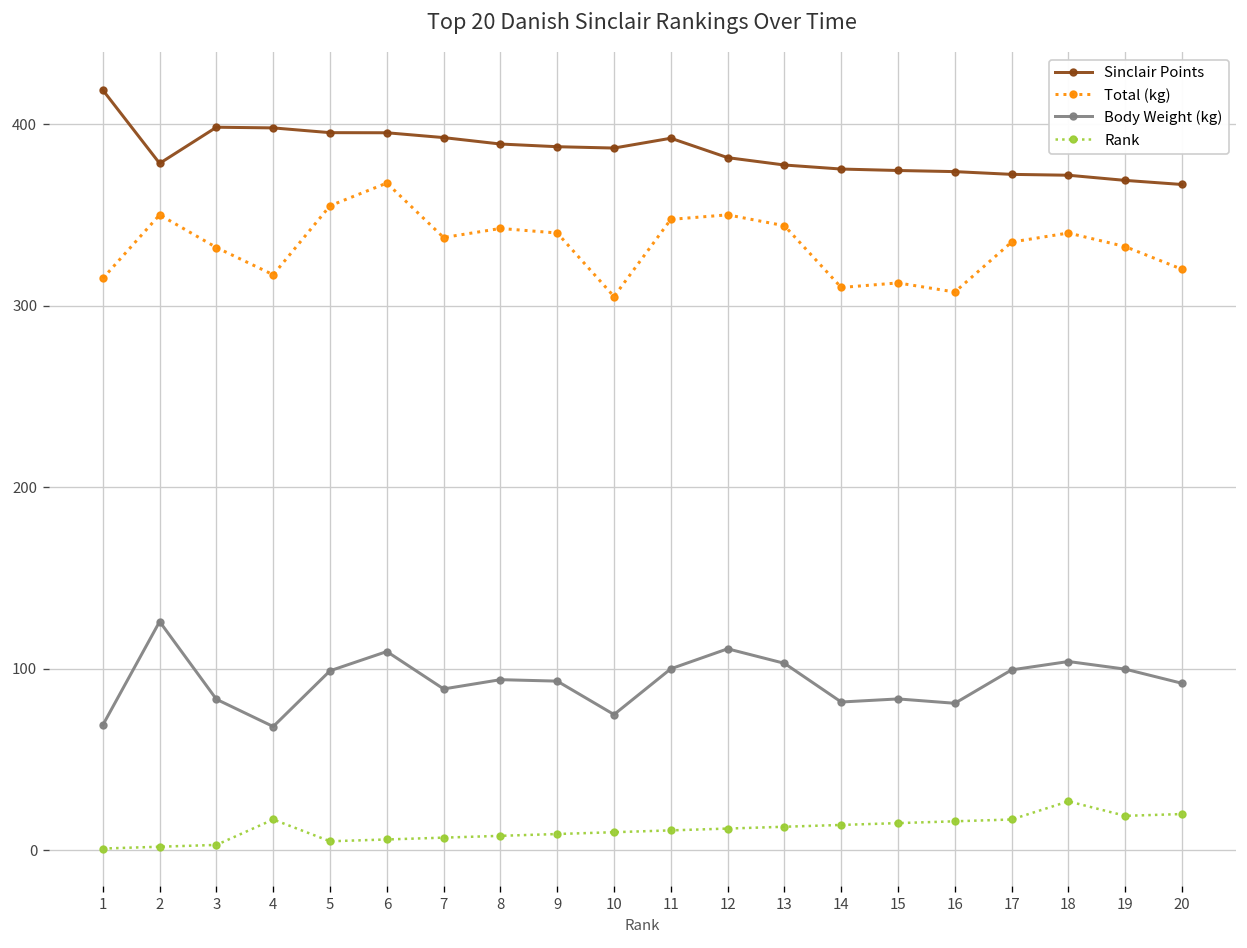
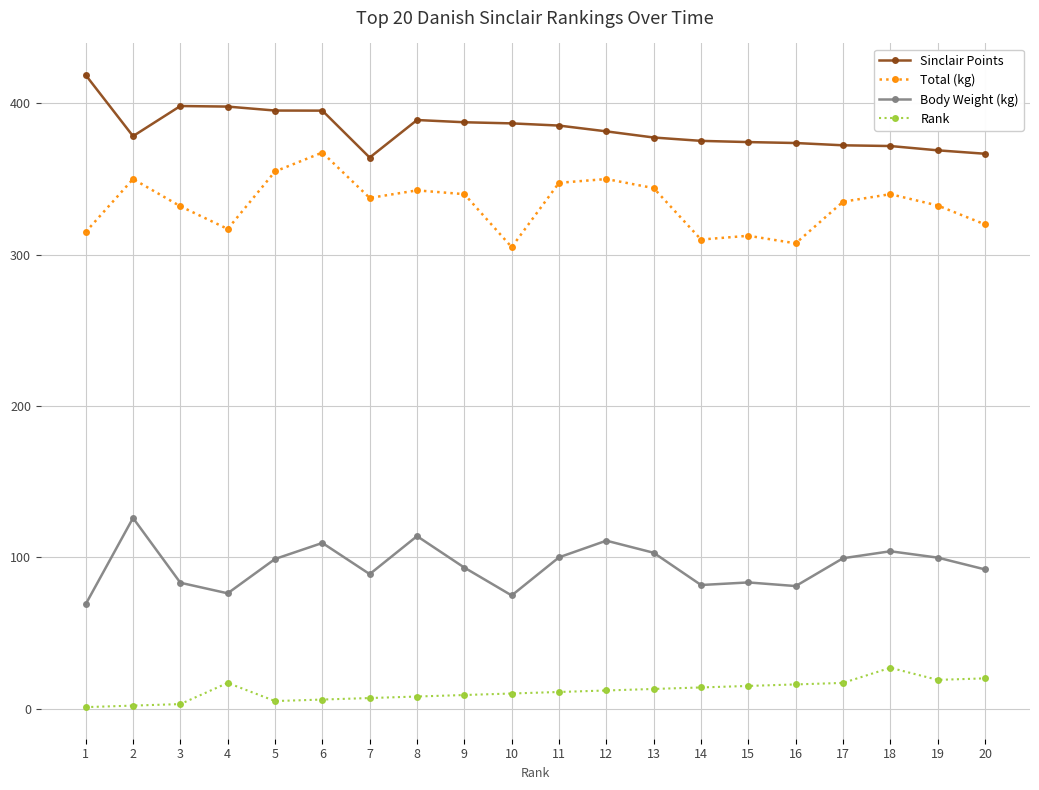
  {
    "Sinclair Points": {
      "1": 419,
      "2": 378,
      "3": 398,
      "4": 398,
      "5": 395,
      "6": 395,
-     "7": 393,
+     "7": 364,
      "8": 389,
      "9": 388,
      "10": 387,
-     "11": 392,
+     "11": 385,
      "12": 382,
      "13": 377,
      "14": 375,
      "15": 374,
      "16": 374,
      "17": 372,
      "18": 372,
      "19": 369,
      "20": 367
    },
    "Total (kg)": {
      "1": 315,
      "2": 350,
      "3": 332,
      "4": 317,
      "5": 355,
      "6": 368,
      "7": 338,
      "8": 343,
      "9": 340,
      "10": 305,
      "11": 348,
      "12": 350,
      "13": 344,
      "14": 310,
      "15": 313,
      "16": 308,
      "17": 335,
      "18": 340,
      "19": 333,
      "20": 320
    },
    "Body Weight (kg)": {
      "1": 69,
      "2": 126,
      "3": 83,
-     "4": 68,
+     "4": 76,
      "5": 99,
      "6": 110,
      "7": 89,
-     "8": 94,
+     "8": 114,
      "9": 93,
      "10": 75,
      "11": 100,
      "12": 111,
      "13": 103,
      "14": 82,
      "15": 83,
      "16": 81,
      "17": 99,
      "18": 104,
      "19": 100,
      "20": 92
    },
    "Rank": {
      "1": 1,
      "2": 2,
      "3": 3,
      "4": 17,
      "5": 5,
      "6": 6,
      "7": 7,
      "8": 8,
      "9": 9,
      "10": 10,
      "11": 11,
      "12": 12,
      "13": 13,
      "14": 14,
      "15": 15,
      "16": 16,
      "17": 17,
      "18": 27,
      "19": 19,
      "20": 20
    }
  }
